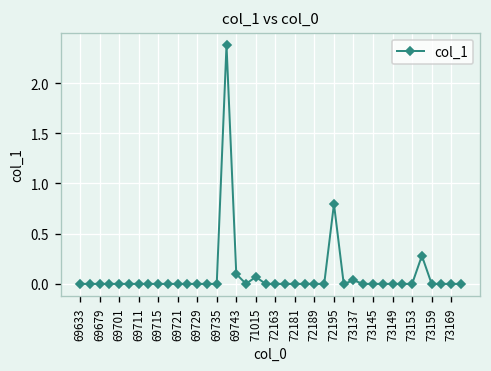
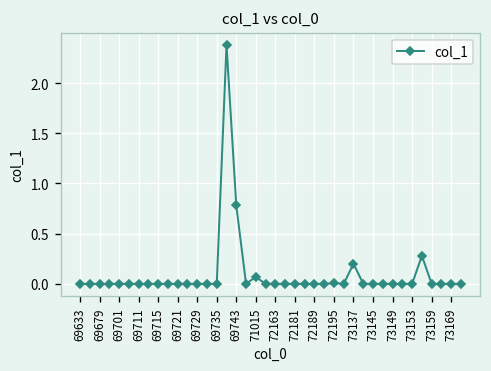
  {
    "69633": 0.0,
    "69679": 0.0,
    "69701": 0.0,
    "69711": 0.0,
    "69715": 0.0,
    "69721": 0.0,
    "69729": 0.0,
    "69735": 0.0,
-   "69743": 0.1,
+   "69743": 0.8,
    "71015": 0.1,
    "72163": 0.0,
    "72181": 0.0,
    "72189": 0.0,
-   "72195": 0.8,
-   "73137": 0.0,
+   "72195": 0.0,
+   "73137": 0.2,
    "73145": 0.0,
    "73149": 0.0,
    "73153": 0.0,
    "73159": 0.0,
    "73169": 0.0
  }
